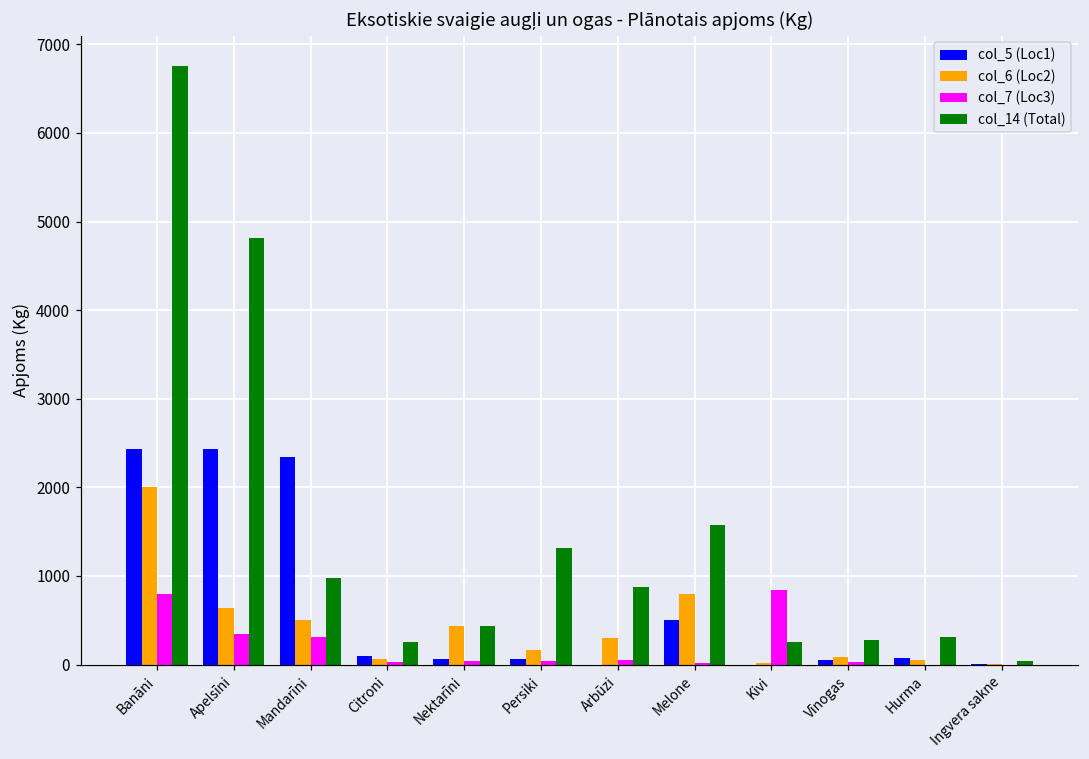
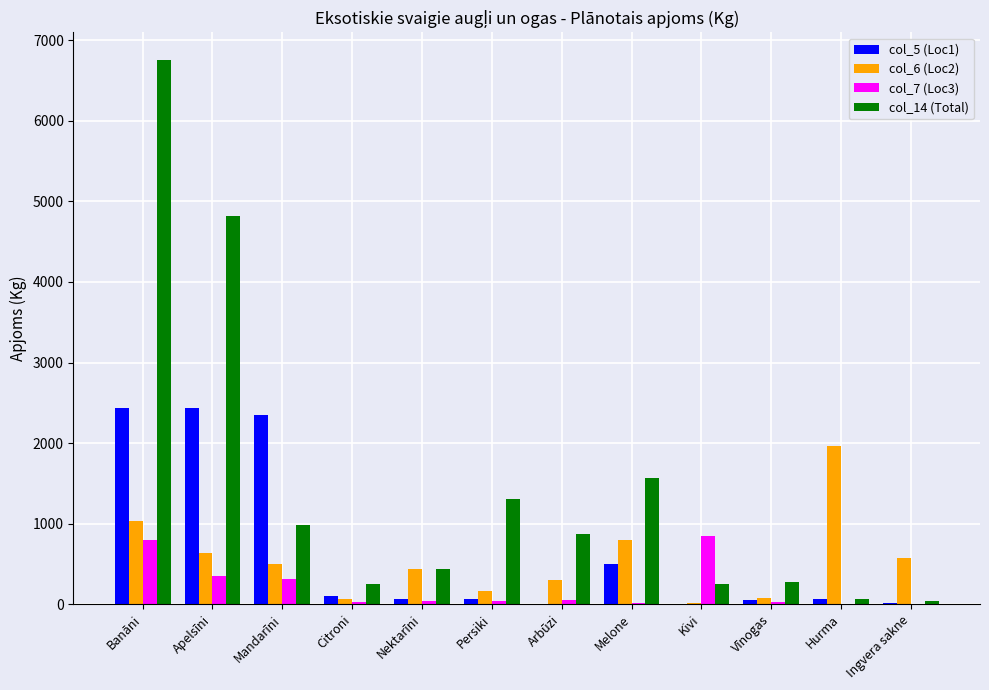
  {
    "col_5 (Loc1)": {
      "Banāni": 2400,
      "Apelsīni": 2400,
      "Mandarīni": 2300,
      "Citroni": 100,
      "Nektarīni": 100,
      "Persiki": 100,
      "Arbūzi": 0,
      "Melone": 500,
      "Kivi": 0,
      "Vīnogas": 100,
      "Hurma": 100
    },
    "col_6 (Loc2)": {
-     "Banāni": 2000,
+     "Banāni": 1000,
      "Apelsīni": 600,
      "Mandarīni": 500,
      "Citroni": 100,
      "Nektarīni": 400,
      "Persiki": 200,
      "Arbūzi": 300,
      "Melone": 800,
      "Vīnogas": 100,
-     "Hurma": 100,
-     "Ingvera sakne": 0
+     "Hurma": 2000,
+     "Ingvera sakne": 600
    },
    "col_7 (Loc3)": {
      "Banāni": 800,
      "Apelsīni": 400,
      "Mandarīni": 300,
      "Nektarīni": 0,
      "Persiki": 0,
      "Arbūzi": 100,
      "Kivi": 800,
      "Hurma": 0,
      "Ingvera sakne": 0
    },
    "col_14 (Total)": {
      "Banāni": 6800,
      "Apelsīni": 4800,
      "Mandarīni": 1000,
      "Citroni": 300,
      "Nektarīni": 400,
      "Persiki": 1300,
      "Arbūzi": 900,
      "Melone": 1600,
      "Kivi": 300,
      "Vīnogas": 300,
-     "Hurma": 300,
+     "Hurma": 100,
      "Ingvera sakne": 0
    }
  }
